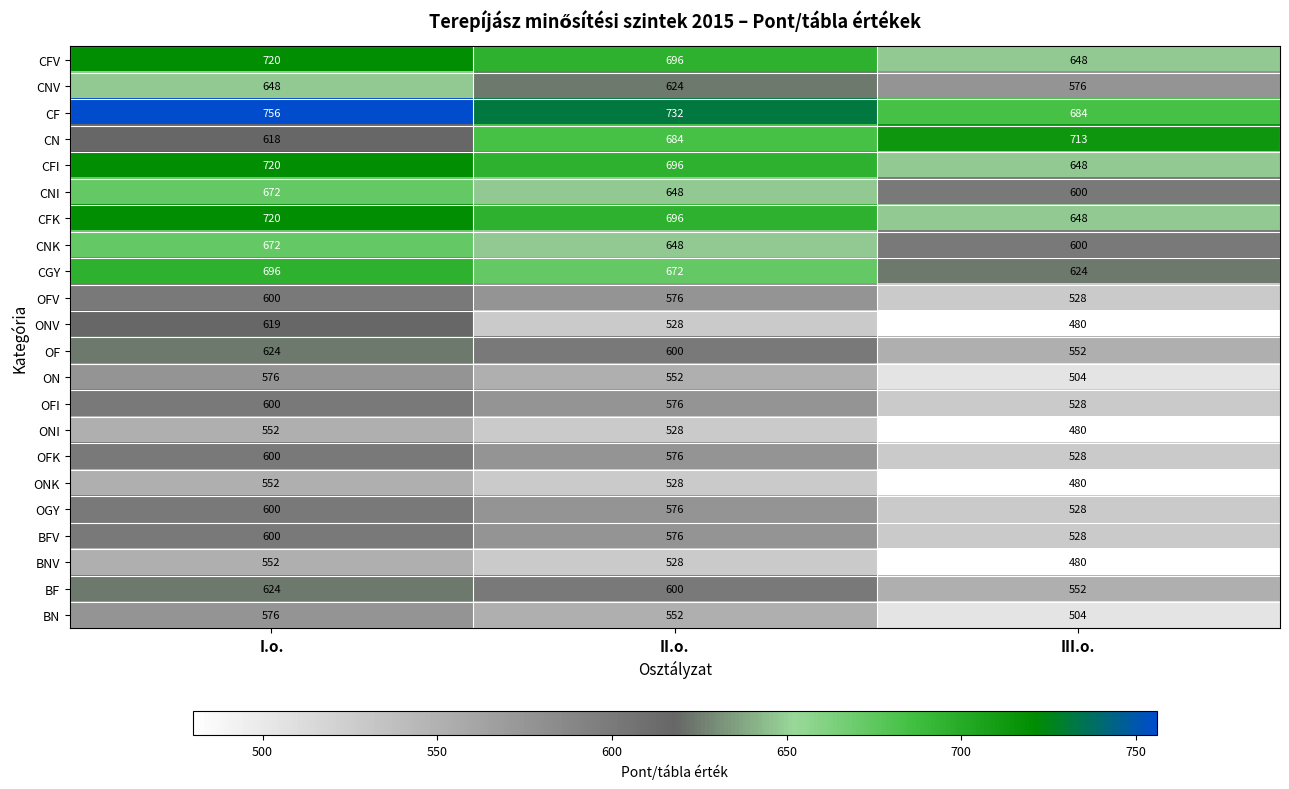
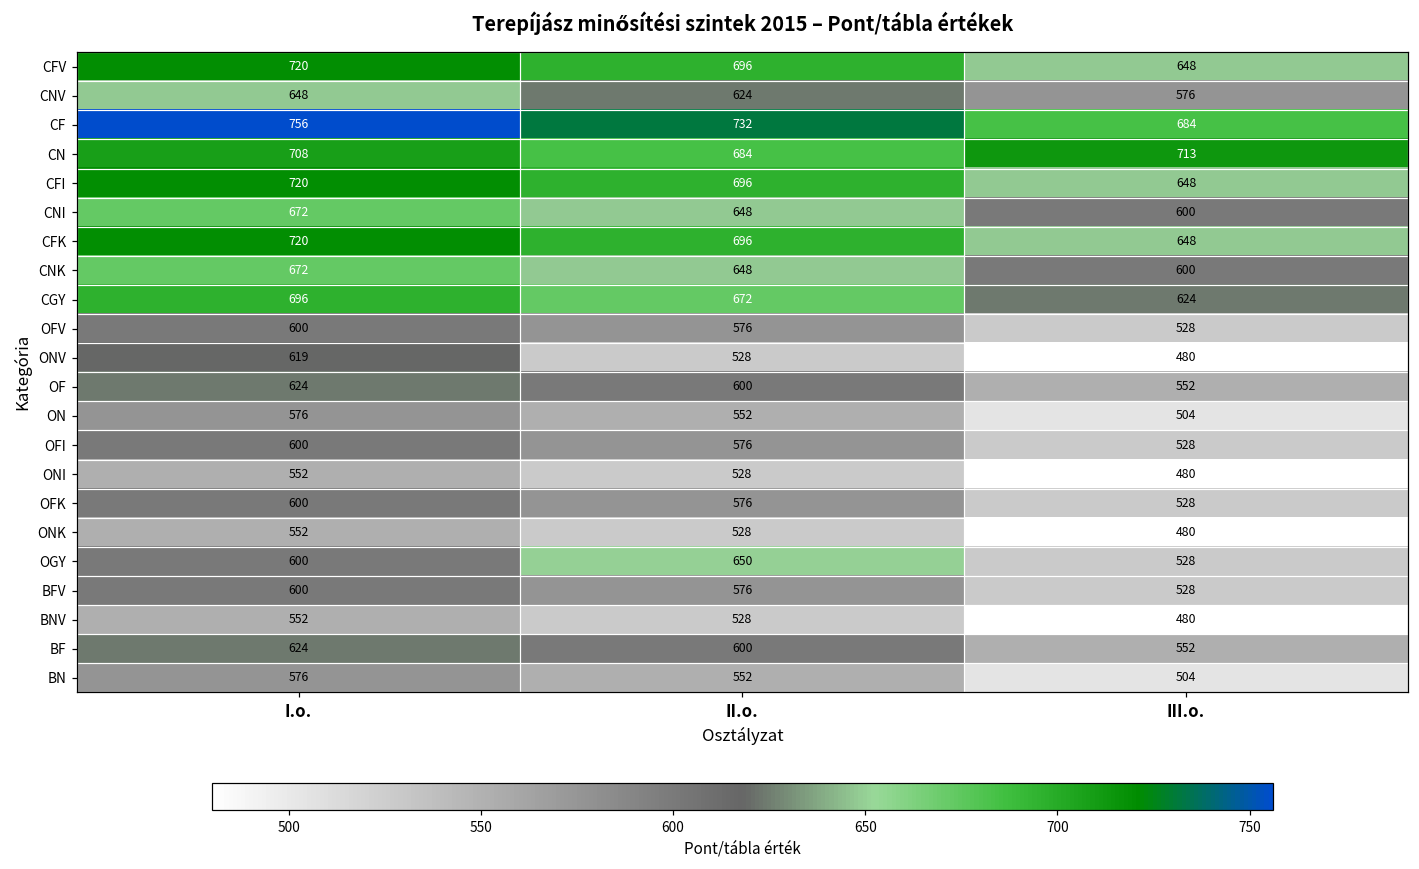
  {
    "CFV": {
      "I.o.": 720,
      "II.o.": 696,
      "III.o.": 648
    },
    "CNV": {
      "I.o.": 648,
      "II.o.": 624,
      "III.o.": 576
    },
    "CF": {
      "I.o.": 756,
      "II.o.": 732,
      "III.o.": 684
    },
    "CN": {
-     "I.o.": 618,
+     "I.o.": 708,
      "II.o.": 684,
      "III.o.": 713
    },
    "CFI": {
      "I.o.": 720,
      "II.o.": 696,
      "III.o.": 648
    },
    "CNI": {
      "I.o.": 672,
      "II.o.": 648,
      "III.o.": 600
    },
    "CFK": {
      "I.o.": 720,
      "II.o.": 696,
      "III.o.": 648
    },
    "CNK": {
      "I.o.": 672,
      "II.o.": 648,
      "III.o.": 600
    },
    "CGY": {
      "I.o.": 696,
      "II.o.": 672,
      "III.o.": 624
    },
    "OFV": {
      "I.o.": 600,
      "II.o.": 576,
      "III.o.": 528
    },
    "ONV": {
      "I.o.": 619,
      "II.o.": 528,
      "III.o.": 480
    },
    "OF": {
      "I.o.": 624,
      "II.o.": 600,
      "III.o.": 552
    },
    "ON": {
      "I.o.": 576,
      "II.o.": 552,
      "III.o.": 504
    },
    "OFI": {
      "I.o.": 600,
      "II.o.": 576,
      "III.o.": 528
    },
    "ONI": {
      "I.o.": 552,
      "II.o.": 528,
      "III.o.": 480
    },
    "OFK": {
      "I.o.": 600,
      "II.o.": 576,
      "III.o.": 528
    },
    "ONK": {
      "I.o.": 552,
      "II.o.": 528,
      "III.o.": 480
    },
    "OGY": {
      "I.o.": 600,
-     "II.o.": 576,
+     "II.o.": 650,
      "III.o.": 528
    },
    "BFV": {
      "I.o.": 600,
      "II.o.": 576,
      "III.o.": 528
    },
    "BNV": {
      "I.o.": 552,
      "II.o.": 528,
      "III.o.": 480
    },
    "BF": {
      "I.o.": 624,
      "II.o.": 600,
      "III.o.": 552
    },
    "BN": {
      "I.o.": 576,
      "II.o.": 552,
      "III.o.": 504
    }
  }
